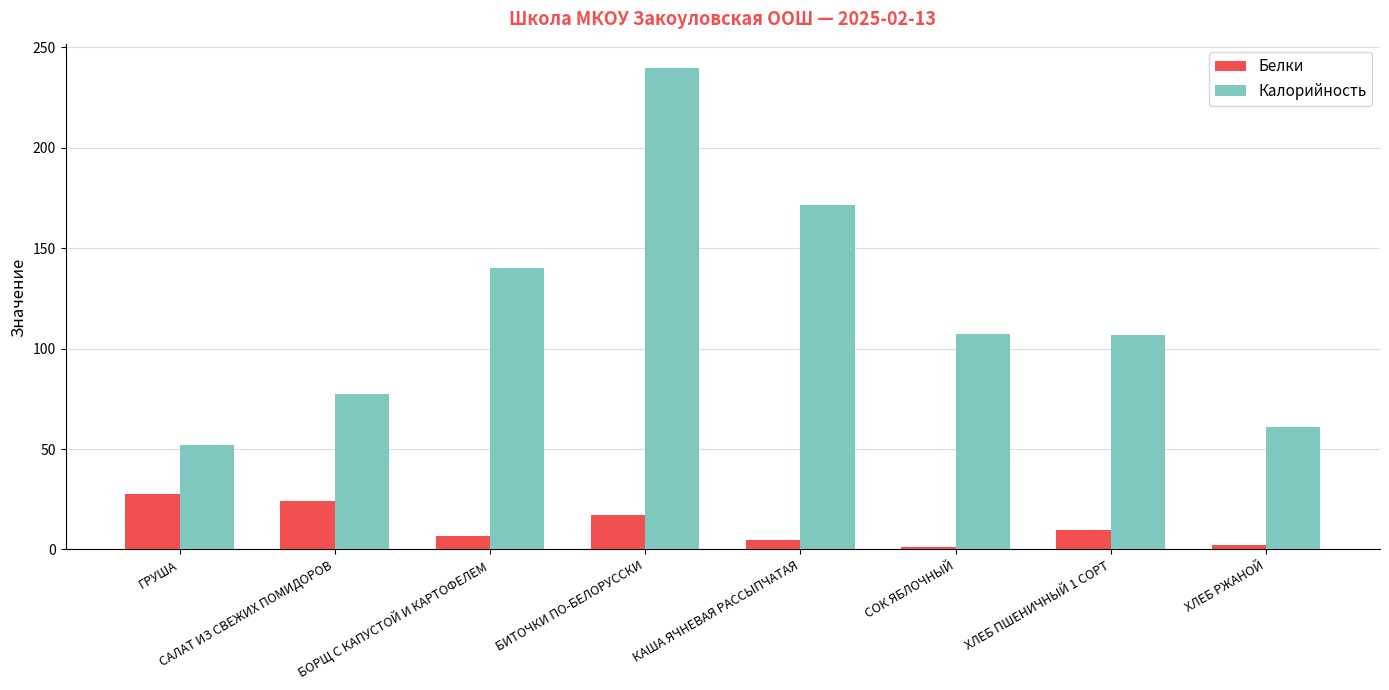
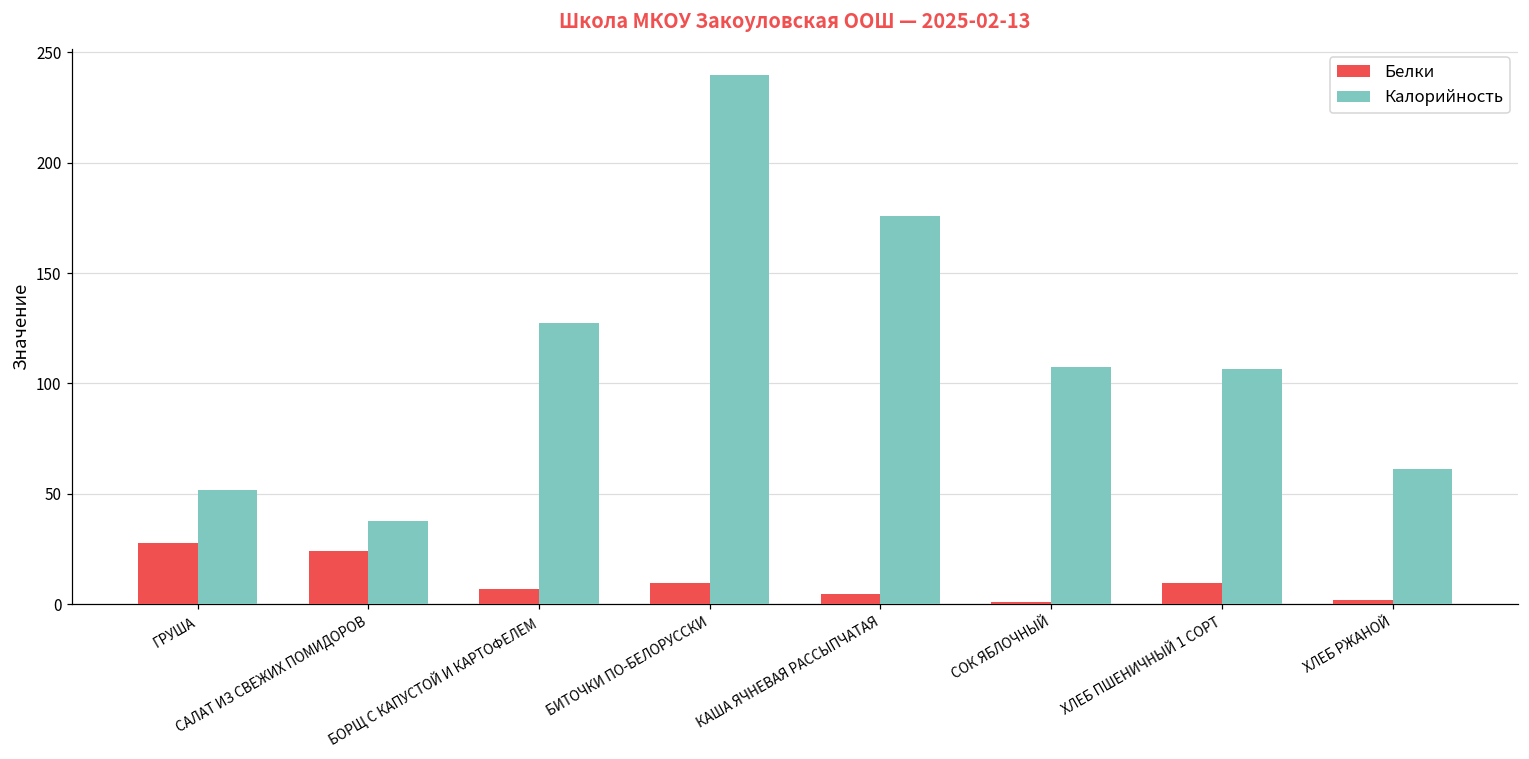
  {
    "Белки": {
      "ГРУША": 28,
      "САЛАТ ИЗ СВЕЖИХ ПОМИДОРОВ": 24,
      "БОРЩ С КАПУСТОЙ И КАРТОФЕЛЕМ": 7,
-     "БИТОЧКИ ПО-БЕЛОРУССКИ": 17,
+     "БИТОЧКИ ПО-БЕЛОРУССКИ": 10,
      "КАША ЯЧНЕВАЯ РАССЫПЧАТАЯ": 5,
      "ХЛЕБ ПШЕНИЧНЫЙ 1 СОРТ": 10,
      "ХЛЕБ РЖАНОЙ": 2
    },
    "Калорийность": {
      "ГРУША": 52,
-     "САЛАТ ИЗ СВЕЖИХ ПОМИДОРОВ": 78,
-     "БОРЩ С КАПУСТОЙ И КАРТОФЕЛЕМ": 140,
+     "САЛАТ ИЗ СВЕЖИХ ПОМИДОРОВ": 38,
+     "БОРЩ С КАПУСТОЙ И КАРТОФЕЛЕМ": 128,
      "БИТОЧКИ ПО-БЕЛОРУССКИ": 240,
-     "КАША ЯЧНЕВАЯ РАССЫПЧАТАЯ": 172,
+     "КАША ЯЧНЕВАЯ РАССЫПЧАТАЯ": 176,
      "СОК ЯБЛОЧНЫЙ": 107,
      "ХЛЕБ ПШЕНИЧНЫЙ 1 СОРТ": 107,
      "ХЛЕБ РЖАНОЙ": 61
    }
  }
